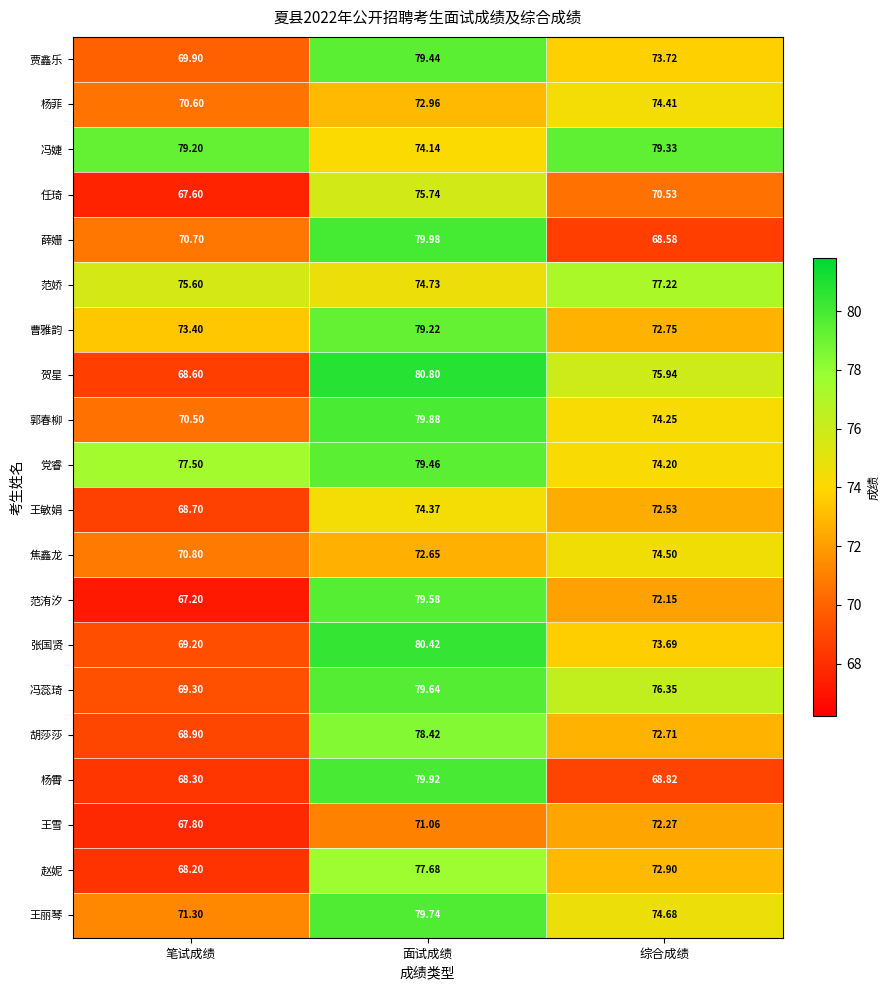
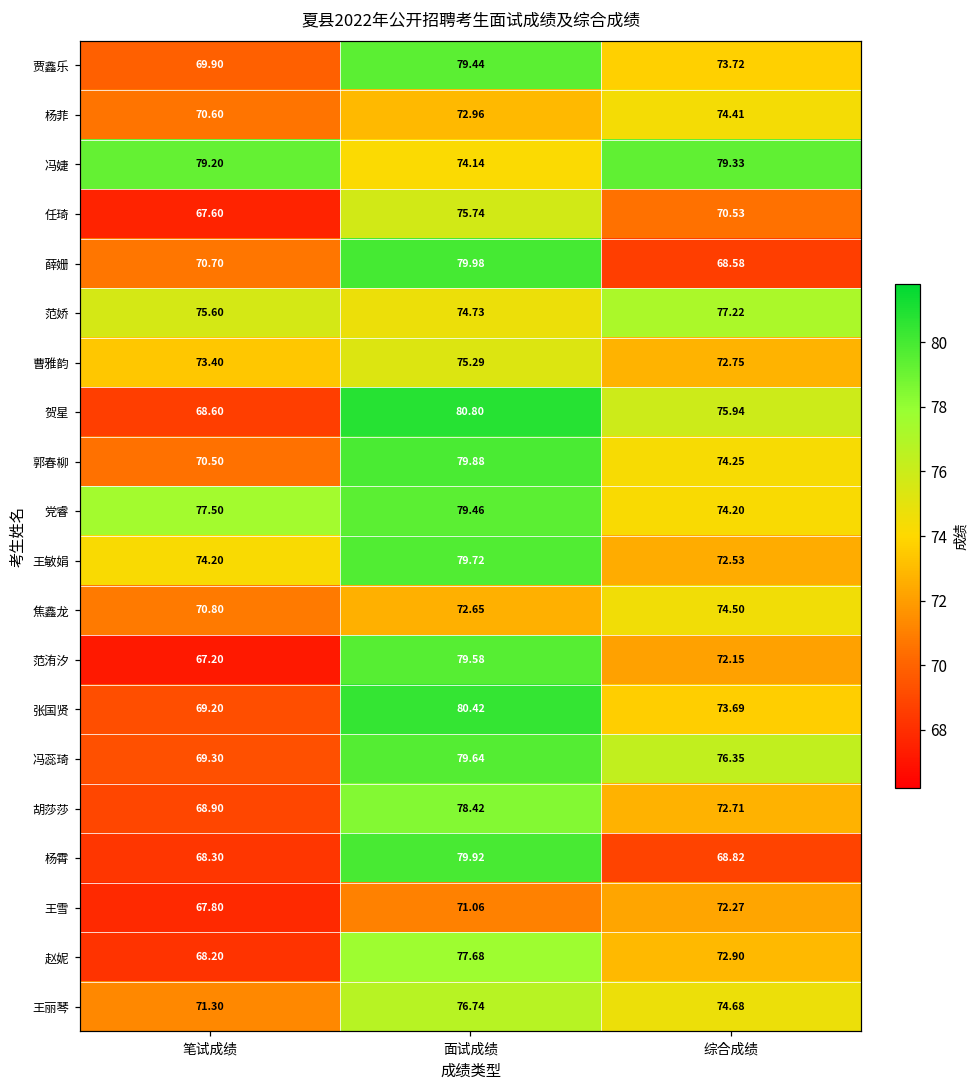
  {
    "贾鑫乐": {
      "笔试成绩": 69.90,
      "面试成绩": 79.44,
      "综合成绩": 73.72
    },
    "杨菲": {
      "笔试成绩": 70.60,
      "面试成绩": 72.96,
      "综合成绩": 74.41
    },
    "冯婕": {
      "笔试成绩": 79.20,
      "面试成绩": 74.14,
      "综合成绩": 79.33
    },
    "任琦": {
      "笔试成绩": 67.60,
      "面试成绩": 75.74,
      "综合成绩": 70.53
    },
    "薛姗": {
      "笔试成绩": 70.70,
      "面试成绩": 79.98,
      "综合成绩": 68.58
    },
    "范娇": {
      "笔试成绩": 75.60,
      "面试成绩": 74.73,
      "综合成绩": 77.22
    },
    "曹雅韵": {
      "笔试成绩": 73.40,
-     "面试成绩": 79.22,
+     "面试成绩": 75.29,
      "综合成绩": 72.75
    },
    "贺星": {
      "笔试成绩": 68.60,
      "面试成绩": 80.80,
      "综合成绩": 75.94
    },
    "郭春柳": {
      "笔试成绩": 70.50,
      "面试成绩": 79.88,
      "综合成绩": 74.25
    },
    "党睿": {
      "笔试成绩": 77.50,
      "面试成绩": 79.46,
      "综合成绩": 74.20
    },
    "王敏娟": {
-     "笔试成绩": 68.70,
-     "面试成绩": 74.37,
+     "笔试成绩": 74.20,
+     "面试成绩": 79.72,
      "综合成绩": 72.53
    },
    "焦鑫龙": {
      "笔试成绩": 70.80,
      "面试成绩": 72.65,
      "综合成绩": 74.50
    },
    "范洧汐": {
      "笔试成绩": 67.20,
      "面试成绩": 79.58,
      "综合成绩": 72.15
    },
    "张国贤": {
      "笔试成绩": 69.20,
      "面试成绩": 80.42,
      "综合成绩": 73.69
    },
    "冯蕊琦": {
      "笔试成绩": 69.30,
      "面试成绩": 79.64,
      "综合成绩": 76.35
    },
    "胡莎莎": {
      "笔试成绩": 68.90,
      "面试成绩": 78.42,
      "综合成绩": 72.71
    },
    "杨霄": {
      "笔试成绩": 68.30,
      "面试成绩": 79.92,
      "综合成绩": 68.82
    },
    "王雪": {
      "笔试成绩": 67.80,
      "面试成绩": 71.06,
      "综合成绩": 72.27
    },
    "赵妮": {
      "笔试成绩": 68.20,
      "面试成绩": 77.68,
      "综合成绩": 72.90
    },
    "王丽琴": {
      "笔试成绩": 71.30,
-     "面试成绩": 79.74,
+     "面试成绩": 76.74,
      "综合成绩": 74.68
    }
  }
